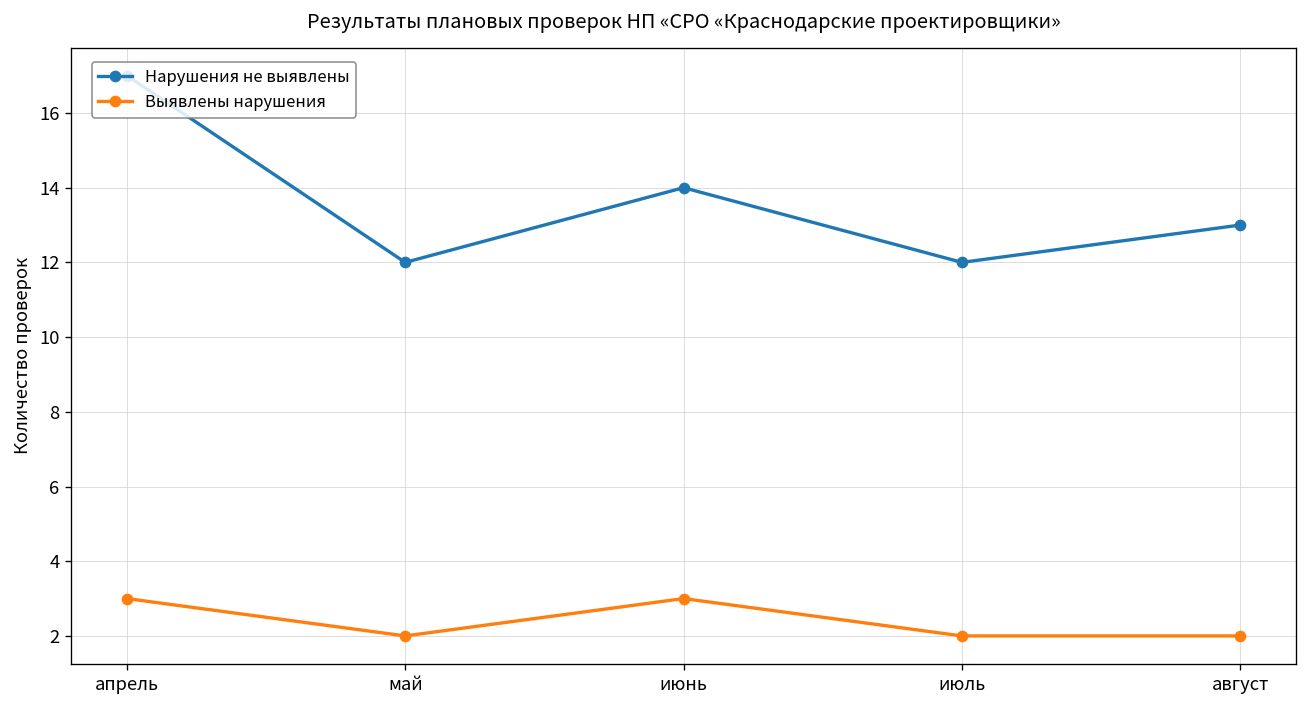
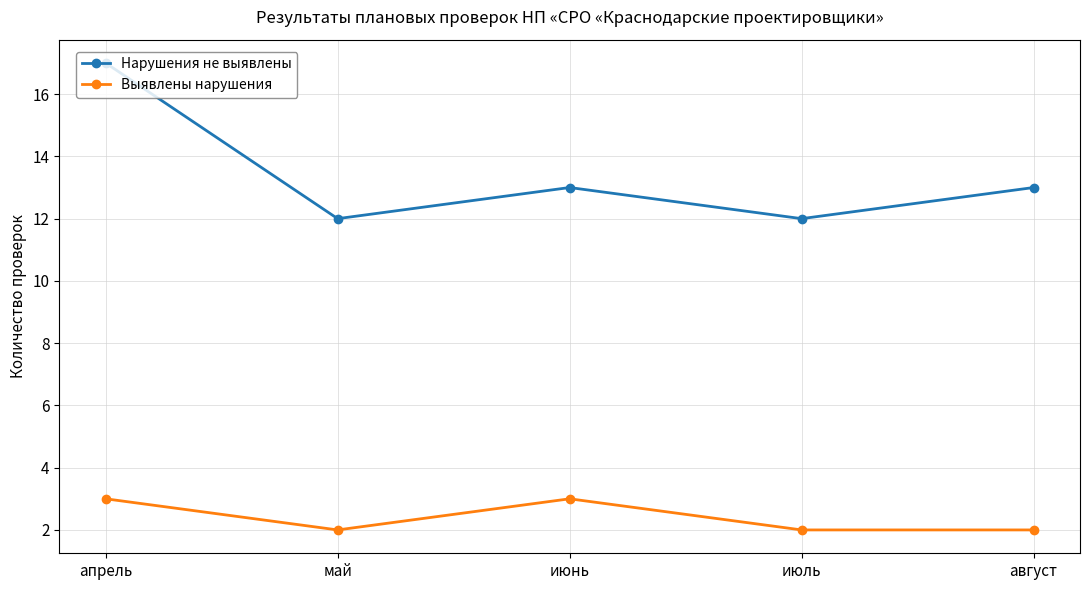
  {
    "Нарушения не выявлены": {
      "май": 12,
-     "июнь": 14,
+     "июнь": 13,
      "июль": 12,
      "август": 13
    },
    "Выявлены нарушения": {
      "апрель": 3,
      "май": 2,
      "июнь": 3,
      "июль": 2,
      "август": 2
    }
  }
